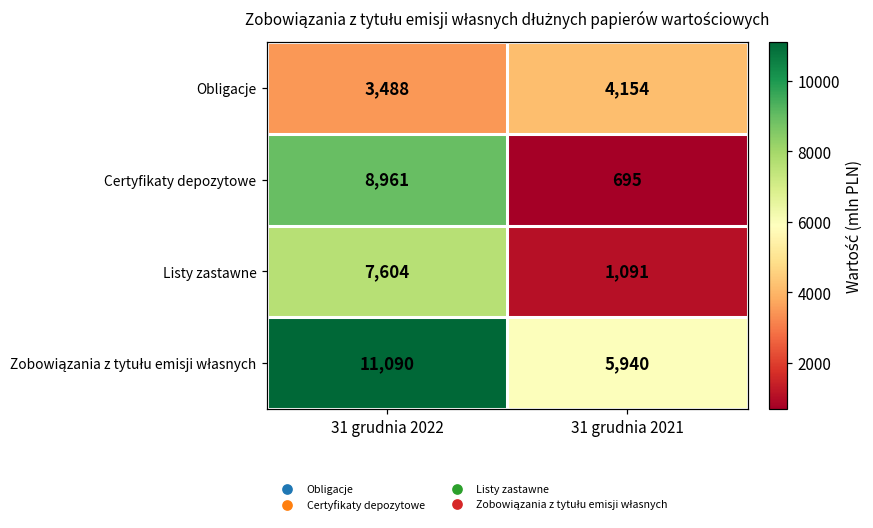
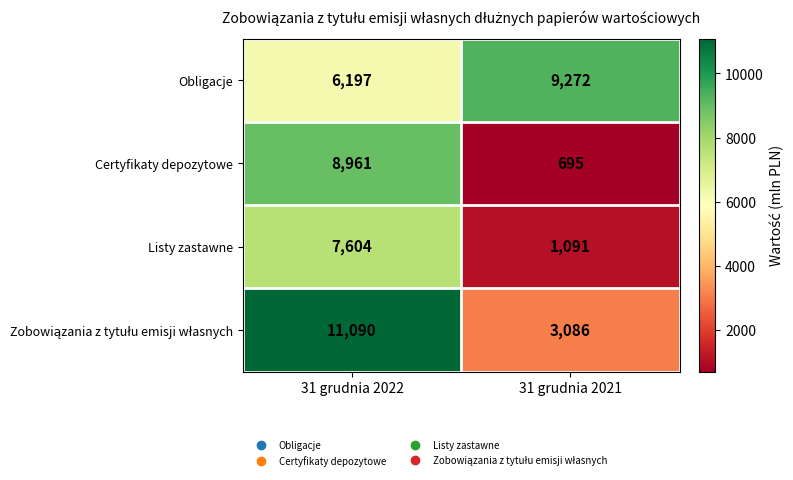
  {
    "Obligacje": {
-     "31 grudnia 2022": "3,488",
-     "31 grudnia 2021": "4,154"
+     "31 grudnia 2022": "6,197",
+     "31 grudnia 2021": "9,272"
    },
    "Certyfikaty depozytowe": {
      "31 grudnia 2022": "8,961",
      "31 grudnia 2021": "695"
    },
    "Listy zastawne": {
      "31 grudnia 2022": "7,604",
      "31 grudnia 2021": "1,091"
    },
    "Zobowiązania z tytułu emisji własnych": {
      "31 grudnia 2022": "11,090",
-     "31 grudnia 2021": "5,940"
+     "31 grudnia 2021": "3,086"
    }
  }
